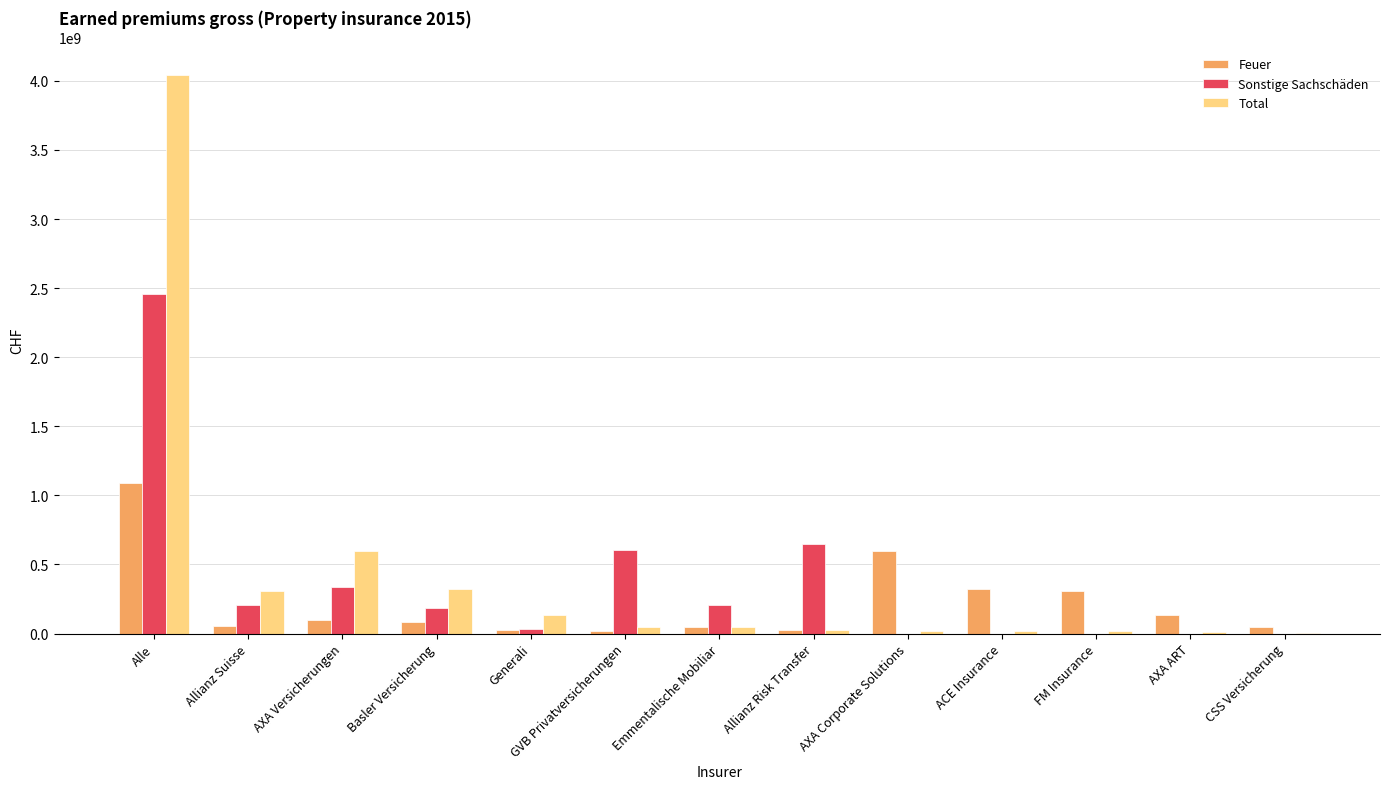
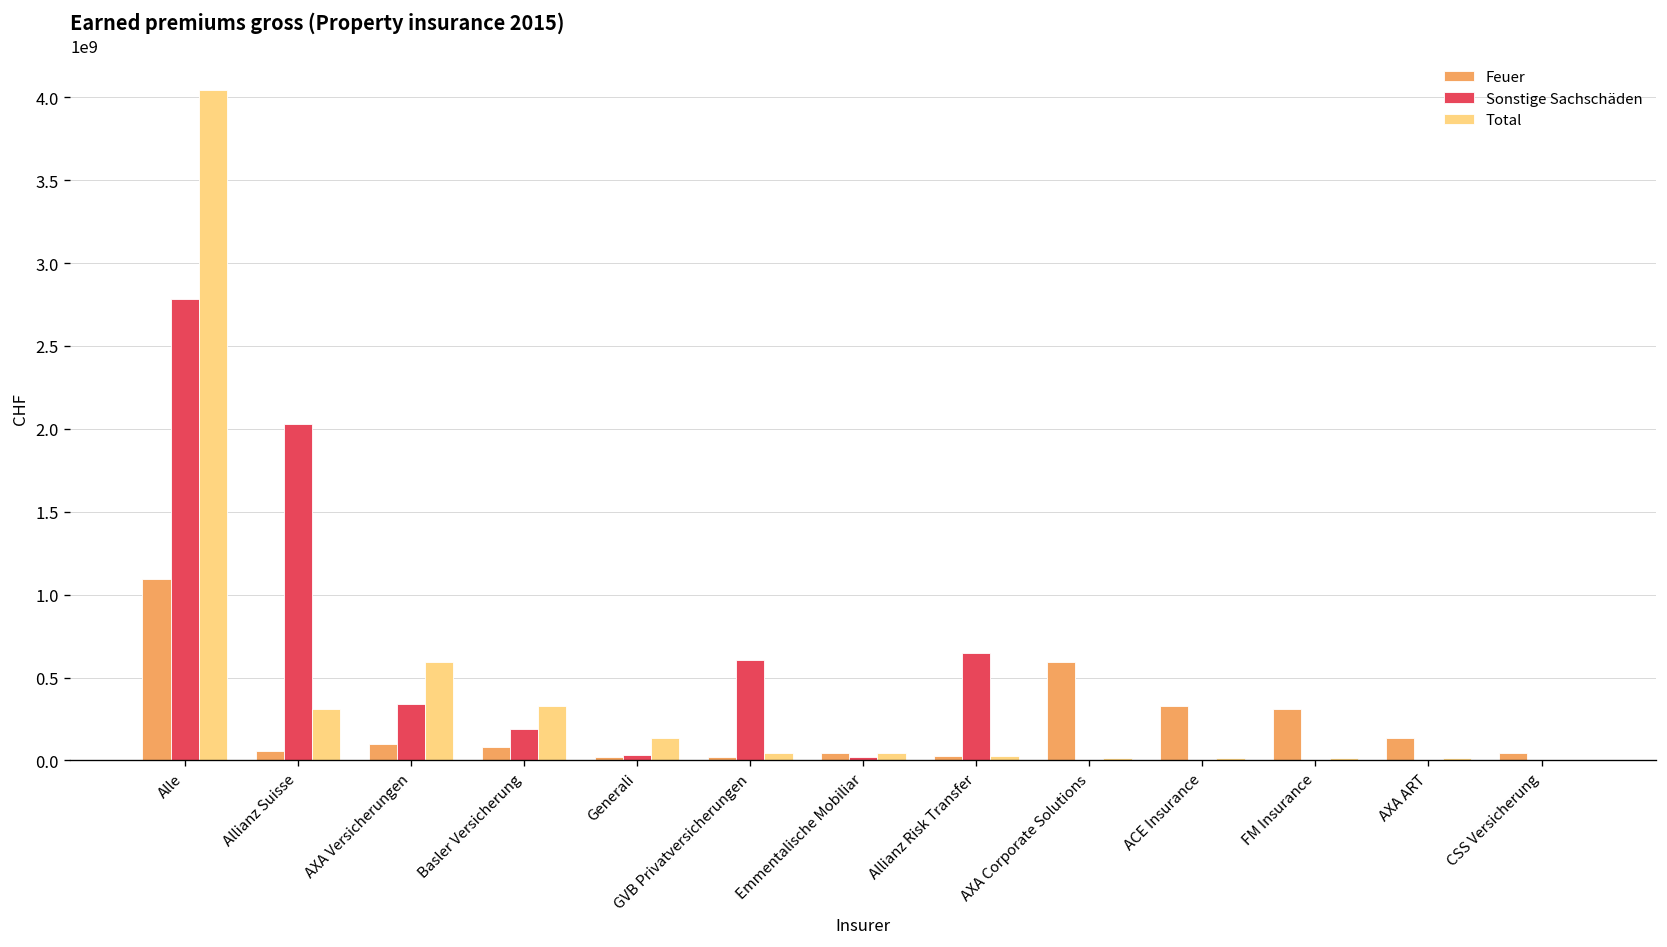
  {
    "Sonstige Sachschäden": {
-     "Alle": 2460000000,
-     "Allianz Suisse": 210000000,
+     "Alle": 2780000000,
+     "Allianz Suisse": 2030000000,
      "AXA Versicherungen": 340000000,
      "Basler Versicherung": 190000000,
      "Generali": 30000000,
      "GVB Privatversicherungen": 610000000,
-     "Emmentalische Mobiliar": 210000000,
+     "Emmentalische Mobiliar": 20000000,
      "Allianz Risk Transfer": 650000000,
      "AXA Corporate Solutions": 0,
      "ACE Insurance": 0,
      "FM Insurance": 0,
      "AXA ART": 0,
      "CSS Versicherung": 0
    }
  }
